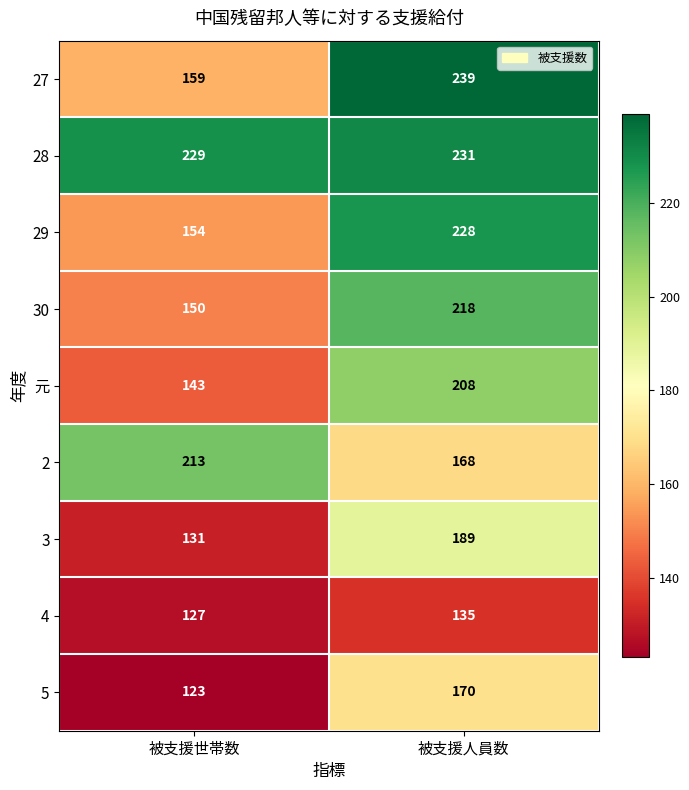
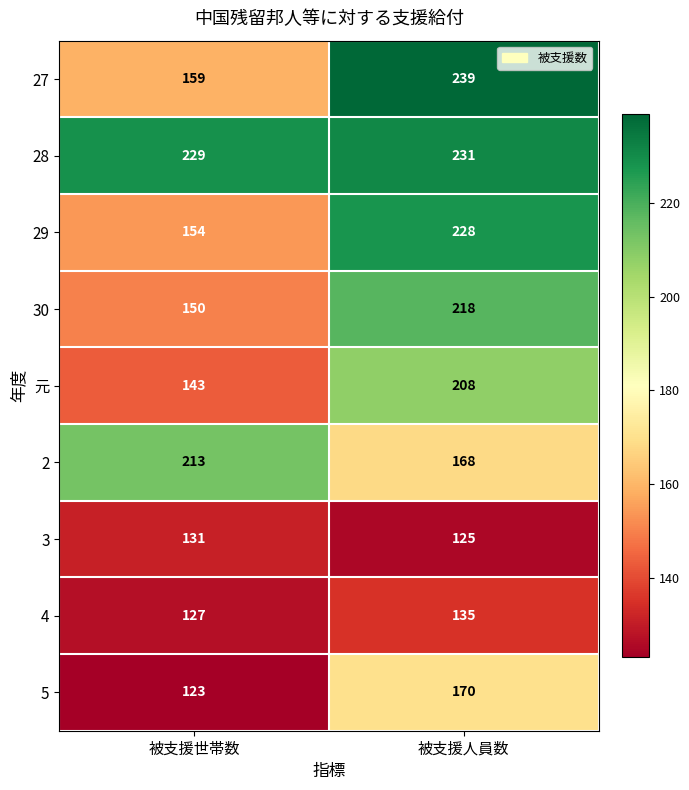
  {
    "27": {
      "被支援世帯数": 159,
      "被支援人員数": 239
    },
    "28": {
      "被支援世帯数": 229,
      "被支援人員数": 231
    },
    "29": {
      "被支援世帯数": 154,
      "被支援人員数": 228
    },
    "30": {
      "被支援世帯数": 150,
      "被支援人員数": 218
    },
    "元": {
      "被支援世帯数": 143,
      "被支援人員数": 208
    },
    "2": {
      "被支援世帯数": 213,
      "被支援人員数": 168
    },
    "3": {
      "被支援世帯数": 131,
-     "被支援人員数": 189
+     "被支援人員数": 125
    },
    "4": {
      "被支援世帯数": 127,
      "被支援人員数": 135
    },
    "5": {
      "被支援世帯数": 123,
      "被支援人員数": 170
    }
  }
